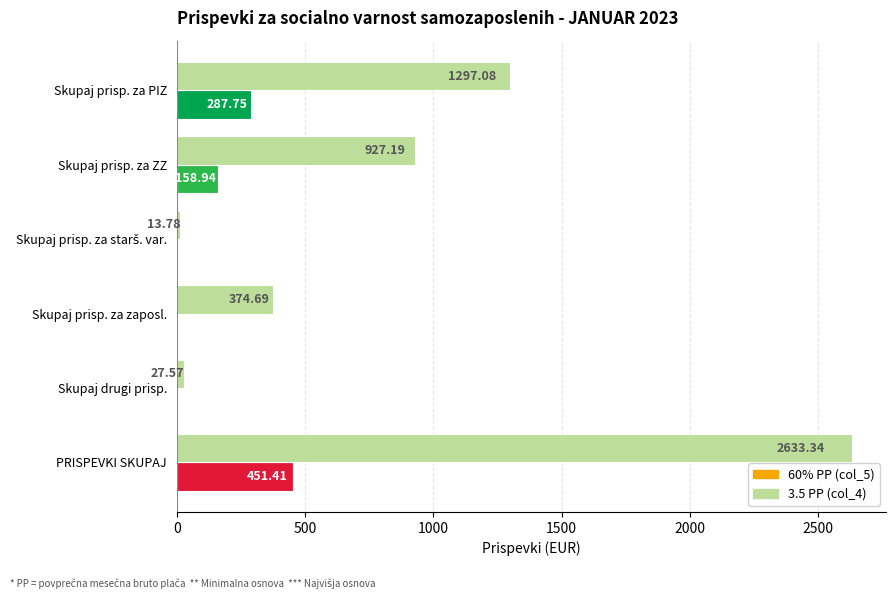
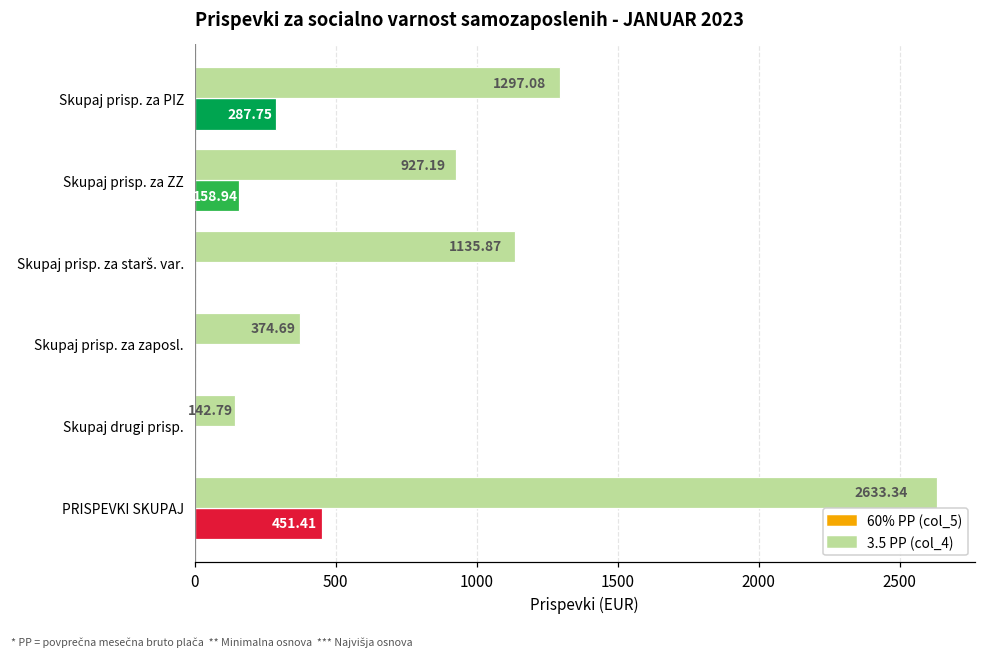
  {
    "3.5 PP (col_4)": {
      "Skupaj prisp. za PIZ": 1297.08,
      "Skupaj prisp. za ZZ": 927.19,
-     "Skupaj prisp. za starš. var.": 13.78,
+     "Skupaj prisp. za starš. var.": 1135.87,
      "Skupaj prisp. za zaposl.": 374.69,
-     "Skupaj drugi prisp.": 27.57,
+     "Skupaj drugi prisp.": 142.79,
      "PRISPEVKI SKUPAJ": 2633.34
    }
  }
